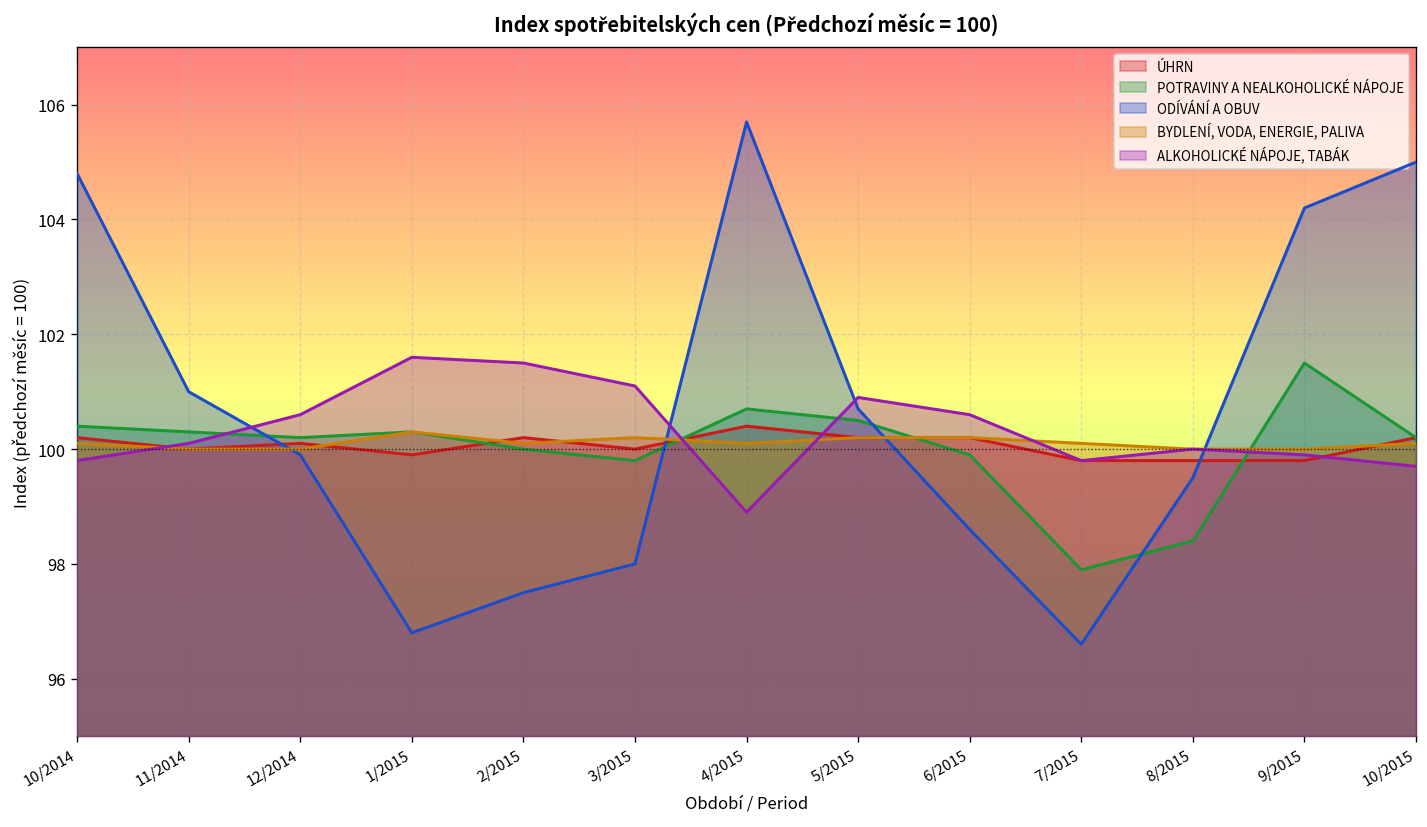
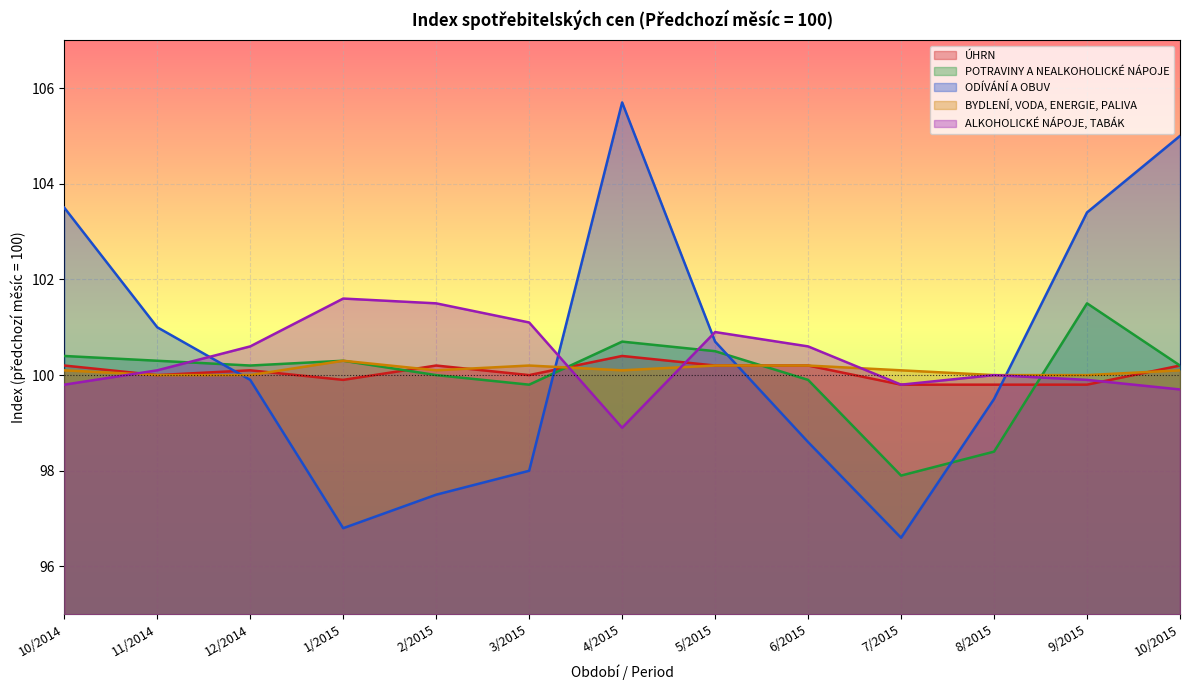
  {
    "POTRAVINY A NEALKOHOLICKÉ NÁPOJE": {
      "10/2014": 100.4,
      "11/2014": 100.3,
      "12/2014": 100.2,
      "2/2015": 100.0,
      "3/2015": 99.8,
      "4/2015": 100.7,
      "5/2015": 100.5,
      "6/2015": 99.9,
      "7/2015": 97.9,
      "8/2015": 98.4,
      "9/2015": 101.5
    },
    "ODÍVÁNÍ A OBUV": {
-     "10/2014": 104.8,
+     "10/2014": 103.5,
      "11/2014": 101.0,
      "12/2014": 99.9,
      "1/2015": 96.8,
      "2/2015": 97.5,
      "3/2015": 98.0,
      "4/2015": 105.7,
      "5/2015": 100.7,
      "6/2015": 98.6,
      "7/2015": 96.6,
      "8/2015": 99.5,
-     "9/2015": 104.2,
+     "9/2015": 103.4,
      "10/2015": 105.0
    },
    "ALKOHOLICKÉ NÁPOJE, TABÁK": {
      "10/2014": 99.8,
      "11/2014": 100.1,
      "12/2014": 100.6,
      "1/2015": 101.6,
      "2/2015": 101.5,
      "3/2015": 101.1,
      "4/2015": 98.9,
      "5/2015": 100.9,
      "6/2015": 100.6,
      "9/2015": 99.9,
      "10/2015": 99.7
    }
  }
